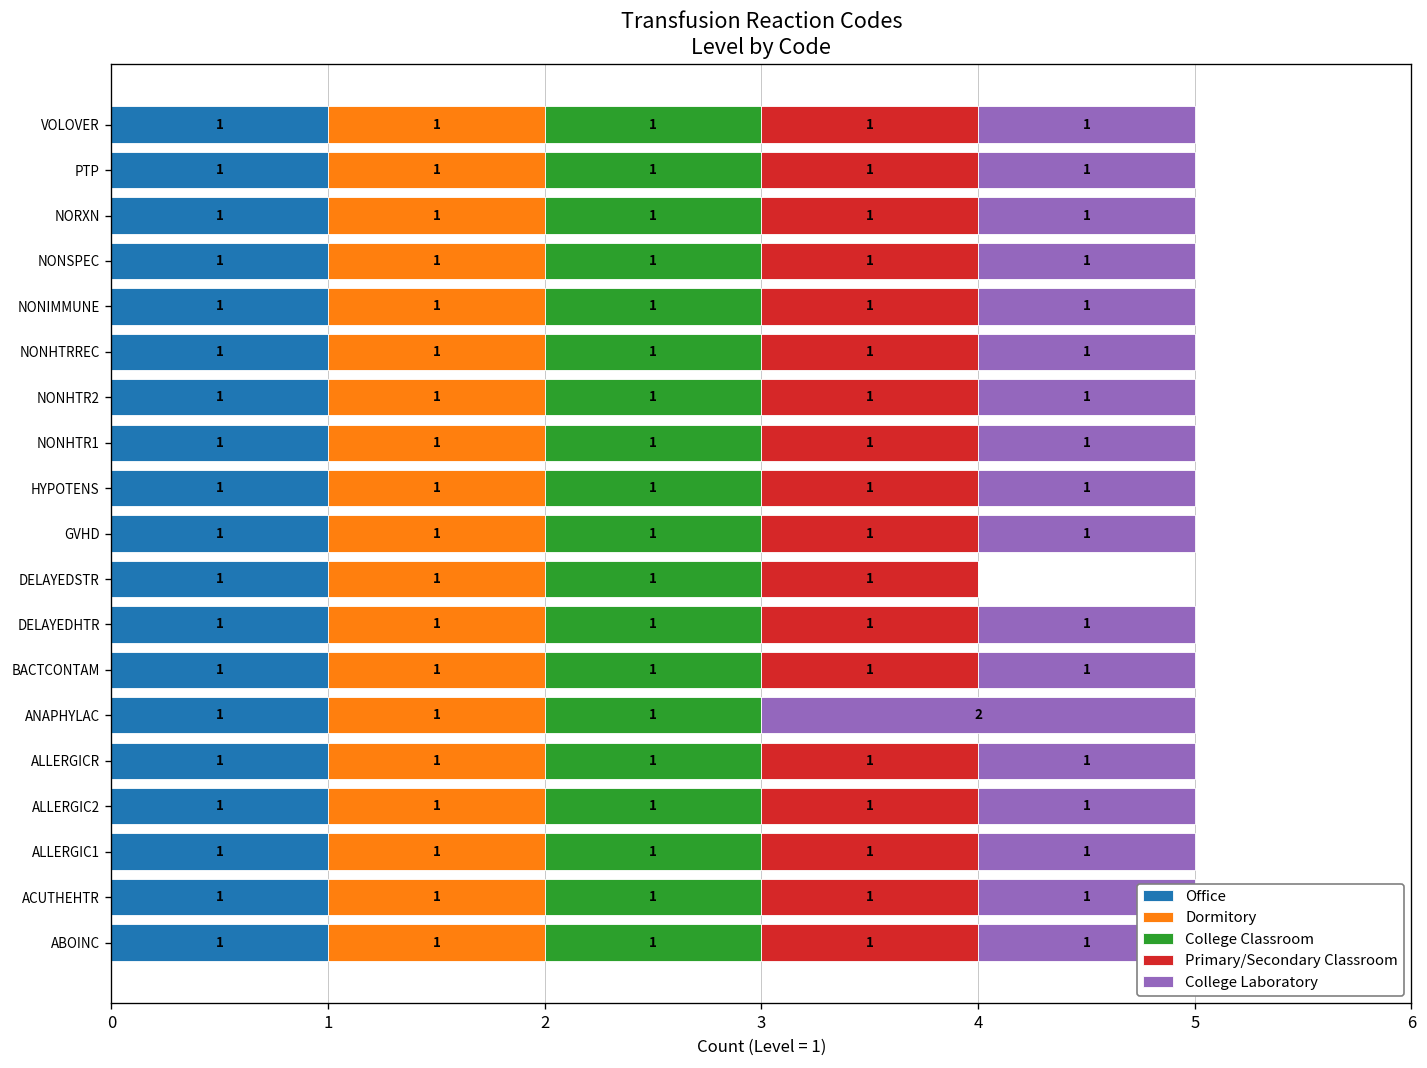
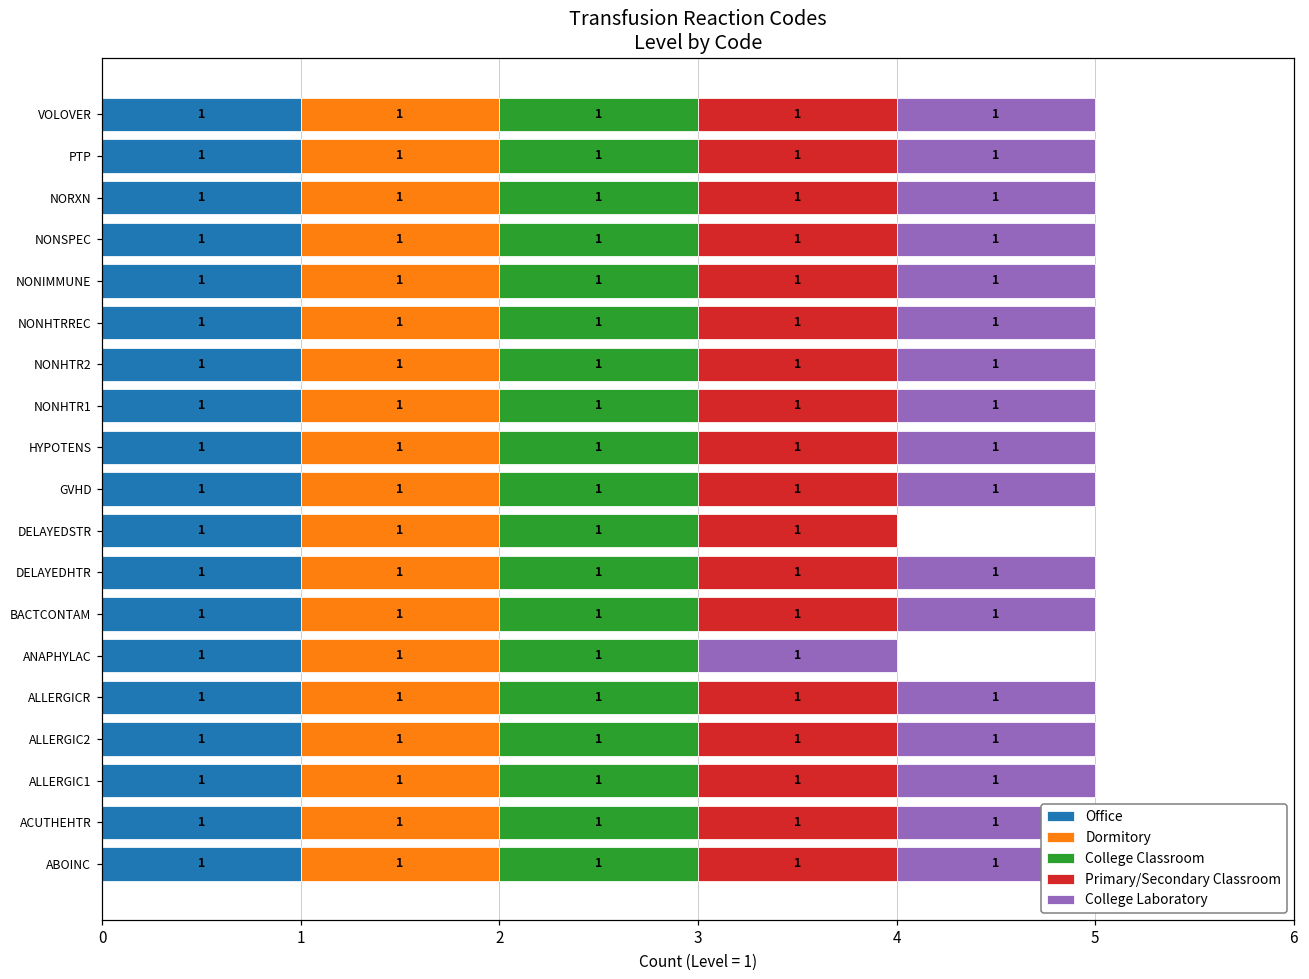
  {
    "Office": {
      "VOLOVER": 1,
      "PTP": 1,
      "NORXN": 1,
      "NONSPEC": 1,
      "NONIMMUNE": 1,
      "NONHTRREC": 1,
      "NONHTR2": 1,
      "NONHTR1": 1,
      "HYPOTENS": 1,
      "GVHD": 1,
      "DELAYEDSTR": 1,
      "DELAYEDHTR": 1,
      "BACTCONTAM": 1,
      "ANAPHYLAC": 1,
      "ALLERGICR": 1,
      "ALLERGIC2": 1,
      "ALLERGIC1": 1,
      "ACUTHEHTR": 1,
      "ABOINC": 1
    },
    "Dormitory": {
      "VOLOVER": 1,
      "PTP": 1,
      "NORXN": 1,
      "NONSPEC": 1,
      "NONIMMUNE": 1,
      "NONHTRREC": 1,
      "NONHTR2": 1,
      "NONHTR1": 1,
      "HYPOTENS": 1,
      "GVHD": 1,
      "DELAYEDSTR": 1,
      "DELAYEDHTR": 1,
      "BACTCONTAM": 1,
      "ANAPHYLAC": 1,
      "ALLERGICR": 1,
      "ALLERGIC2": 1,
      "ALLERGIC1": 1,
      "ACUTHEHTR": 1,
      "ABOINC": 1
    },
    "College Classroom": {
      "VOLOVER": 1,
      "PTP": 1,
      "NORXN": 1,
      "NONSPEC": 1,
      "NONIMMUNE": 1,
      "NONHTRREC": 1,
      "NONHTR2": 1,
      "NONHTR1": 1,
      "HYPOTENS": 1,
      "GVHD": 1,
      "DELAYEDSTR": 1,
      "DELAYEDHTR": 1,
      "BACTCONTAM": 1,
      "ANAPHYLAC": 1,
      "ALLERGICR": 1,
      "ALLERGIC2": 1,
      "ALLERGIC1": 1,
      "ACUTHEHTR": 1,
      "ABOINC": 1
    },
    "Primary/Secondary Classroom": {
      "VOLOVER": 1,
      "PTP": 1,
      "NORXN": 1,
      "NONSPEC": 1,
      "NONIMMUNE": 1,
      "NONHTRREC": 1,
      "NONHTR2": 1,
      "NONHTR1": 1,
      "HYPOTENS": 1,
      "GVHD": 1,
      "DELAYEDSTR": 1,
      "DELAYEDHTR": 1,
      "BACTCONTAM": 1,
      "ALLERGICR": 1,
      "ALLERGIC2": 1,
      "ALLERGIC1": 1,
      "ACUTHEHTR": 1,
      "ABOINC": 1
    },
    "College Laboratory": {
      "VOLOVER": 1,
      "PTP": 1,
      "NORXN": 1,
      "NONSPEC": 1,
      "NONIMMUNE": 1,
      "NONHTRREC": 1,
      "NONHTR2": 1,
      "NONHTR1": 1,
      "HYPOTENS": 1,
      "GVHD": 1,
      "DELAYEDHTR": 1,
      "BACTCONTAM": 1,
-     "ANAPHYLAC": 2,
+     "ANAPHYLAC": 1,
      "ALLERGICR": 1,
      "ALLERGIC2": 1,
      "ALLERGIC1": 1
    }
  }
